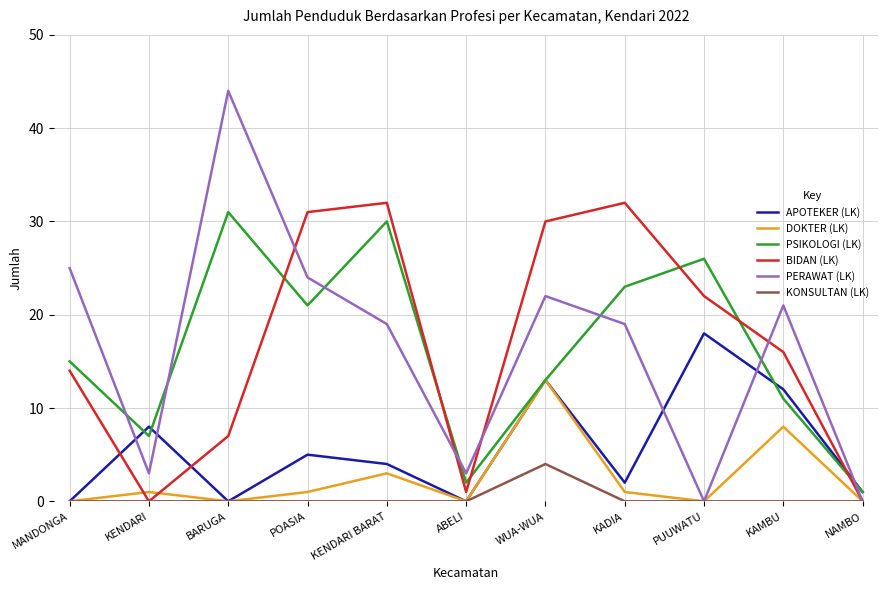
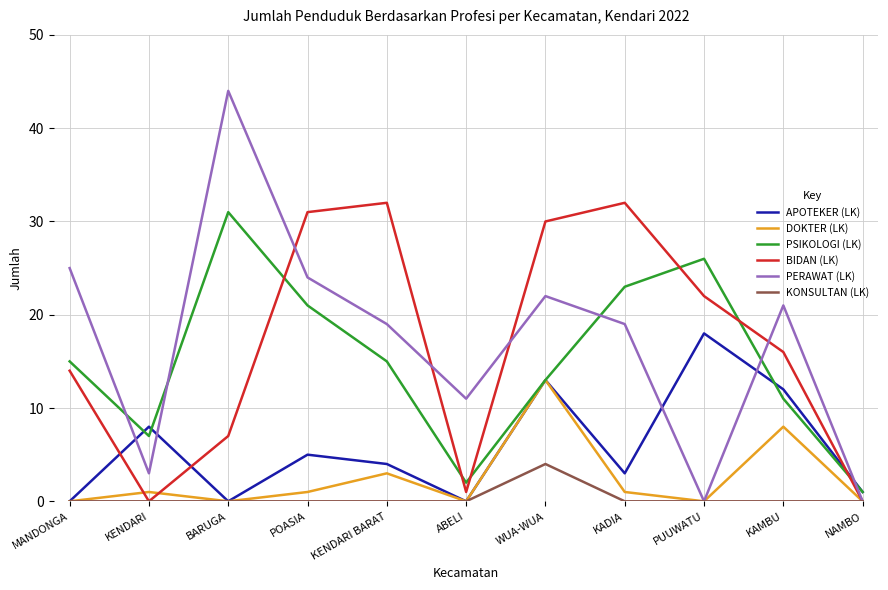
  {
    "APOTEKER (LK)": {
      "KENDARI": 8,
      "POASIA": 5,
      "KENDARI BARAT": 4,
-     "KADIA": 2,
+     "KADIA": 3,
      "PUUWATU": 18,
      "KAMBU": 12
    },
    "DOKTER (LK)": {
      "KENDARI": 1,
      "POASIA": 1,
      "KENDARI BARAT": 3,
      "KADIA": 1,
      "KAMBU": 8
    },
    "PSIKOLOGI (LK)": {
      "MANDONGA": 15,
      "KENDARI": 7,
      "BARUGA": 31,
      "POASIA": 21,
-     "KENDARI BARAT": 30,
+     "KENDARI BARAT": 15,
      "ABELI": 2,
      "KADIA": 23,
      "PUUWATU": 26,
      "KAMBU": 11
    },
    "BIDAN (LK)": {
      "MANDONGA": 14,
      "BARUGA": 7,
      "POASIA": 31,
      "KENDARI BARAT": 32,
      "ABELI": 1,
      "WUA-WUA": 30,
      "KADIA": 32,
      "PUUWATU": 22,
      "KAMBU": 16
    },
    "PERAWAT (LK)": {
      "MANDONGA": 25,
      "KENDARI": 3,
      "BARUGA": 44,
      "POASIA": 24,
      "KENDARI BARAT": 19,
-     "ABELI": 3,
+     "ABELI": 11,
      "WUA-WUA": 22,
      "KADIA": 19,
      "KAMBU": 21
    },
    "KONSULTAN (LK)": {
      "POASIA": 0,
      "KENDARI BARAT": 0,
      "WUA-WUA": 4,
      "KADIA": 0,
      "KAMBU": 0
    }
  }
